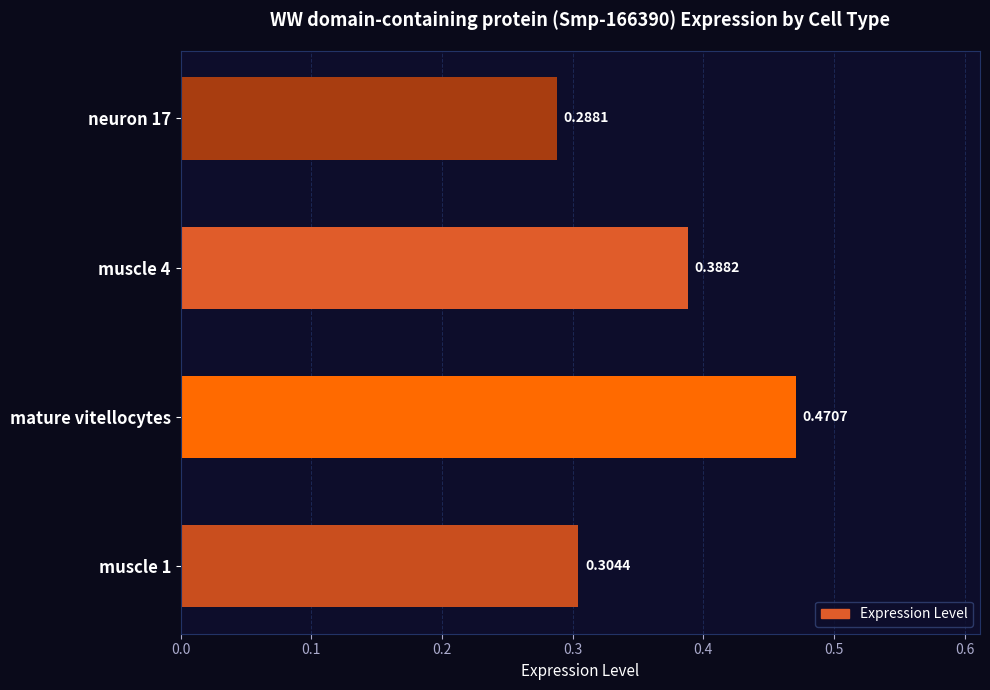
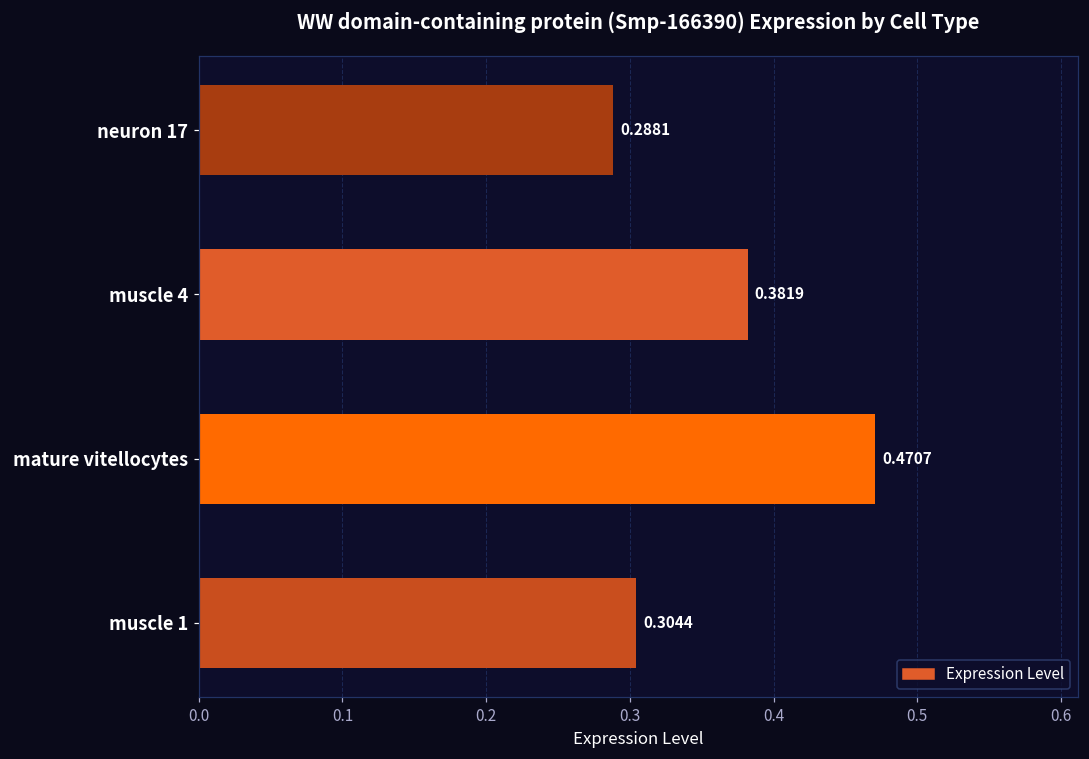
  {
    "neuron 17": 0.2881,
-   "muscle 4": 0.3882,
+   "muscle 4": 0.3819,
    "mature vitellocytes": 0.4707,
    "muscle 1": 0.3044
  }
